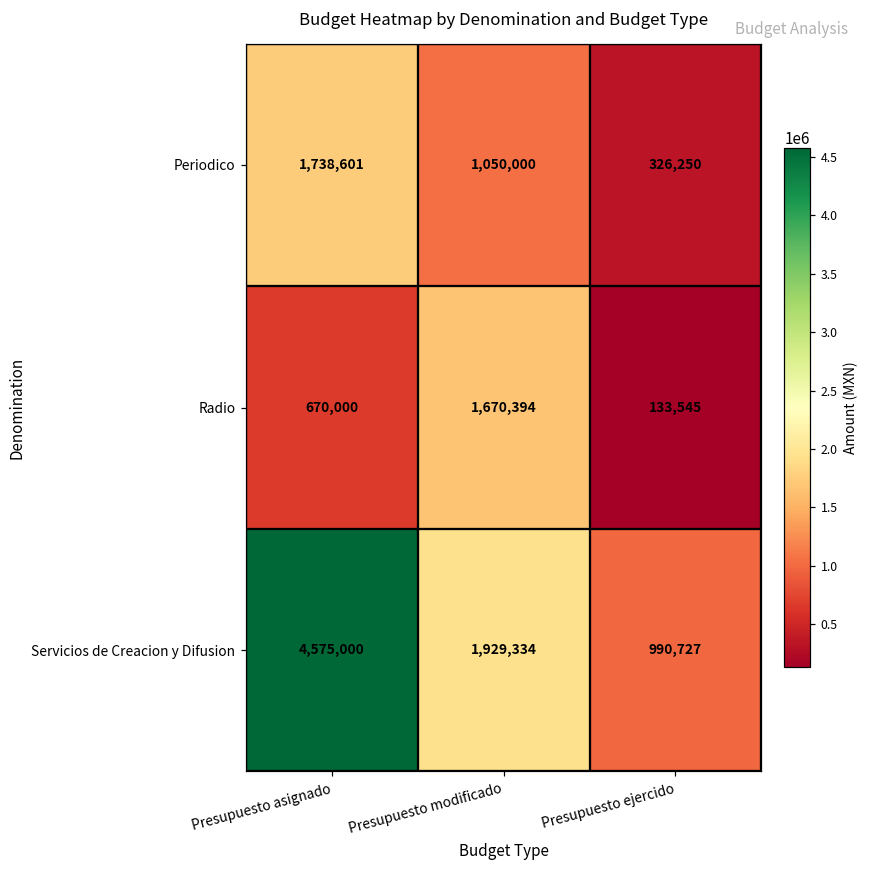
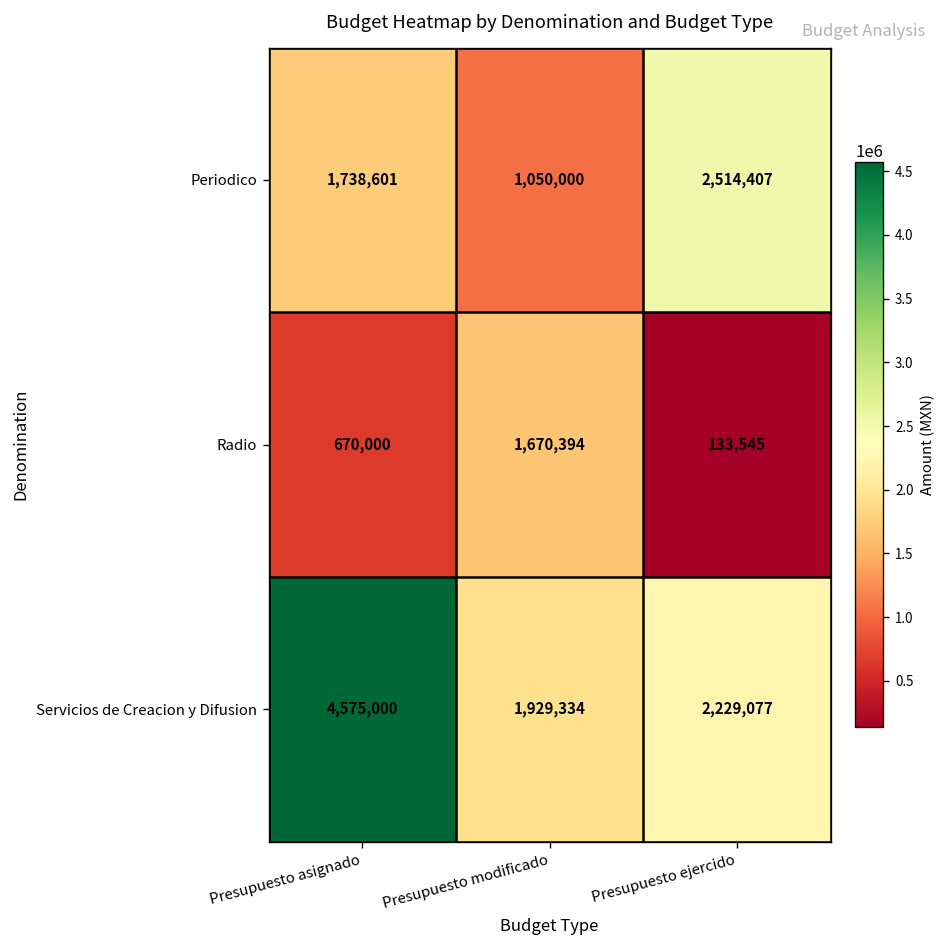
  {
    "Periodico": {
      "Presupuesto asignado": "1,738,601",
      "Presupuesto modificado": "1,050,000",
-     "Presupuesto ejercido": "326,250"
+     "Presupuesto ejercido": "2,514,407"
    },
    "Radio": {
      "Presupuesto asignado": "670,000",
      "Presupuesto modificado": "1,670,394",
      "Presupuesto ejercido": "133,545"
    },
    "Servicios de Creacion y Difusion": {
      "Presupuesto asignado": "4,575,000",
      "Presupuesto modificado": "1,929,334",
-     "Presupuesto ejercido": "990,727"
+     "Presupuesto ejercido": "2,229,077"
    }
  }
